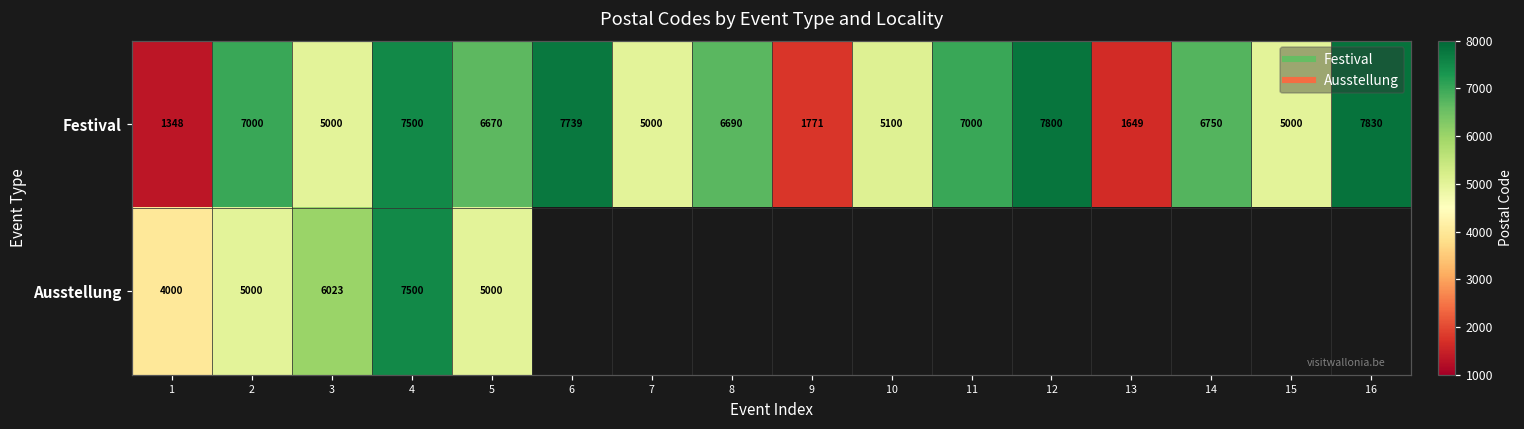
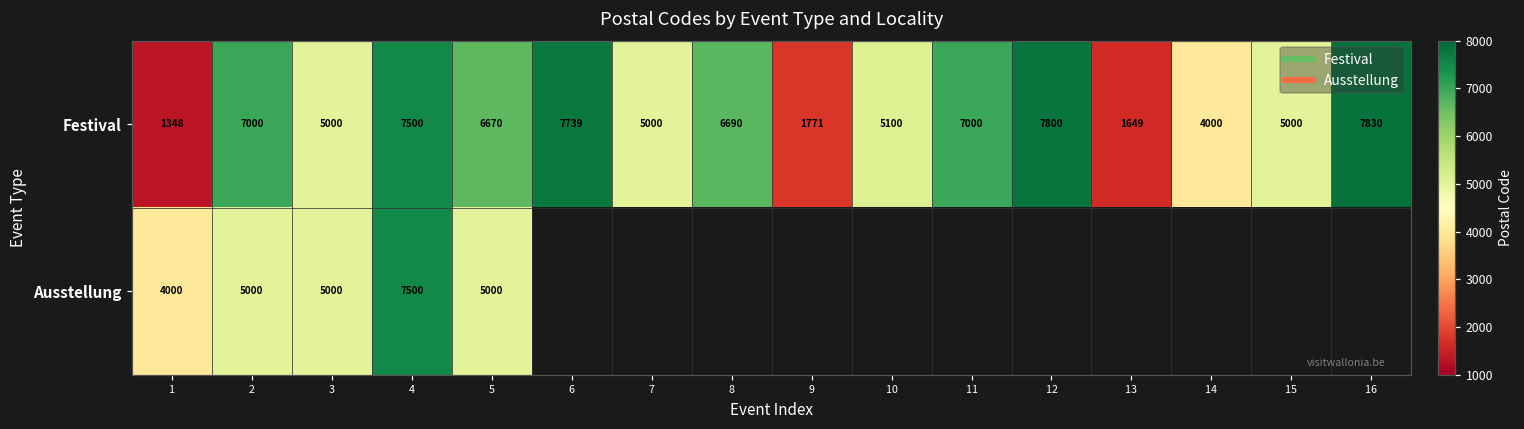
  {
    "Festival": {
      "1": 1348,
      "2": 7000,
      "3": 5000,
      "4": 7500,
      "5": 6670,
      "6": 7739,
      "7": 5000,
      "8": 6690,
      "9": 1771,
      "10": 5100,
      "11": 7000,
      "12": 7800,
      "13": 1649,
-     "14": 6750,
+     "14": 4000,
      "15": 5000,
      "16": 7830
    },
    "Ausstellung": {
      "1": 4000,
      "2": 5000,
-     "3": 6023,
+     "3": 5000,
      "4": 7500,
      "5": 5000
    }
  }
